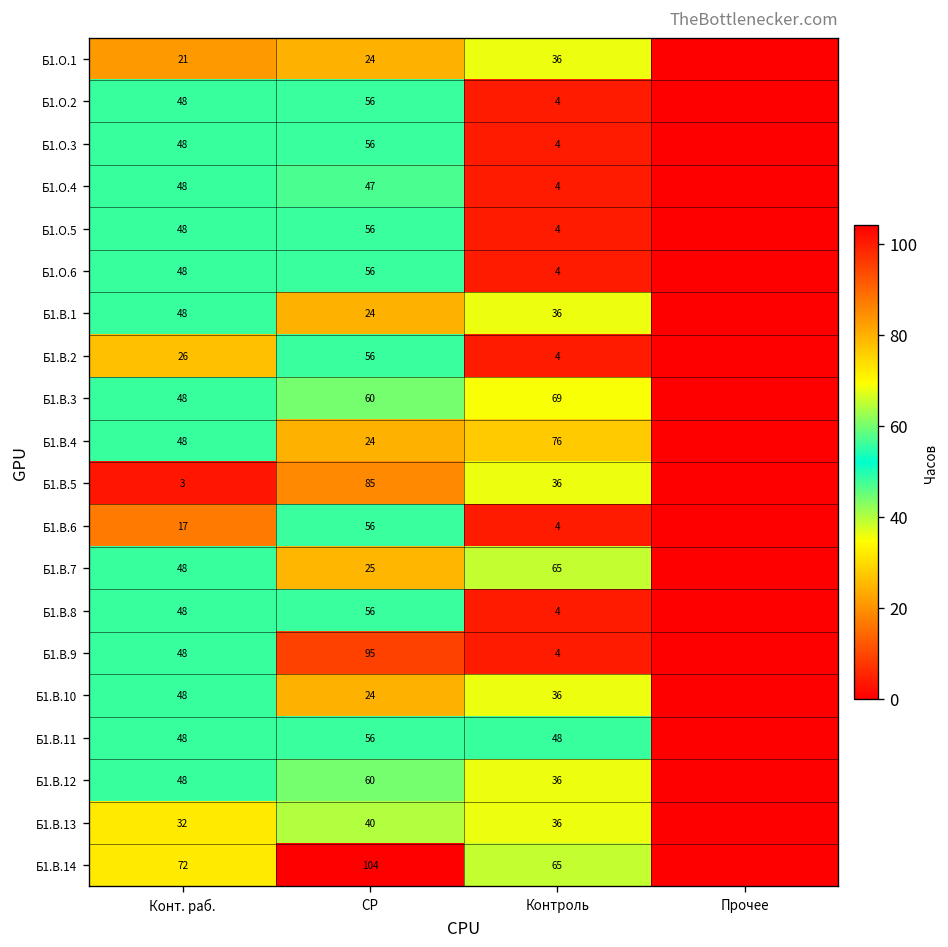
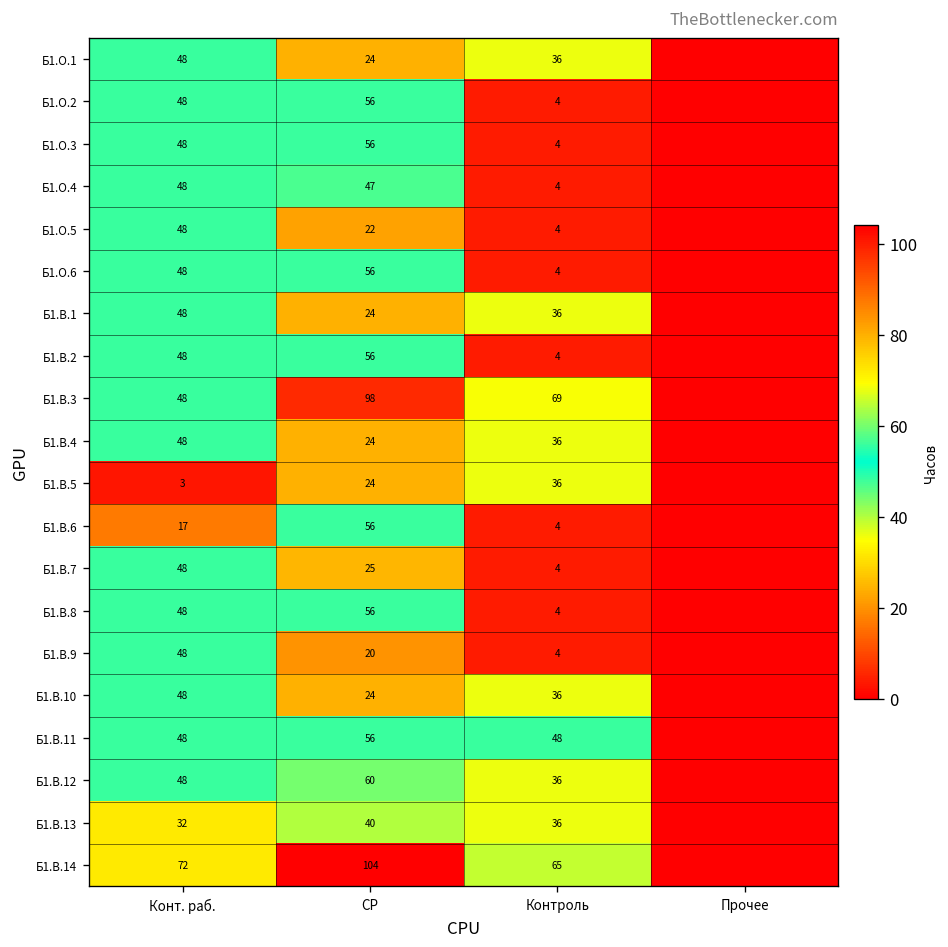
  {
    "Б1.О.1": {
-     "Конт. раб.": 21,
+     "Конт. раб.": 48,
      "СР": 24,
      "Контроль": 36
    },
    "Б1.О.2": {
      "Конт. раб.": 48,
      "СР": 56,
      "Контроль": 4
    },
    "Б1.О.3": {
      "Конт. раб.": 48,
      "СР": 56,
      "Контроль": 4
    },
    "Б1.О.4": {
      "Конт. раб.": 48,
      "СР": 47,
      "Контроль": 4
    },
    "Б1.О.5": {
      "Конт. раб.": 48,
-     "СР": 56,
+     "СР": 22,
      "Контроль": 4
    },
    "Б1.О.6": {
      "Конт. раб.": 48,
      "СР": 56,
      "Контроль": 4
    },
    "Б1.В.1": {
      "Конт. раб.": 48,
      "СР": 24,
      "Контроль": 36
    },
    "Б1.В.2": {
-     "Конт. раб.": 26,
+     "Конт. раб.": 48,
      "СР": 56,
      "Контроль": 4
    },
    "Б1.В.3": {
      "Конт. раб.": 48,
-     "СР": 60,
+     "СР": 98,
      "Контроль": 69
    },
    "Б1.В.4": {
      "Конт. раб.": 48,
      "СР": 24,
-     "Контроль": 76
+     "Контроль": 36
    },
    "Б1.В.5": {
      "Конт. раб.": 3,
-     "СР": 85,
+     "СР": 24,
      "Контроль": 36
    },
    "Б1.В.6": {
      "Конт. раб.": 17,
      "СР": 56,
      "Контроль": 4
    },
    "Б1.В.7": {
      "Конт. раб.": 48,
      "СР": 25,
-     "Контроль": 65
+     "Контроль": 4
    },
    "Б1.В.8": {
      "Конт. раб.": 48,
      "СР": 56,
      "Контроль": 4
    },
    "Б1.В.9": {
      "Конт. раб.": 48,
-     "СР": 95,
+     "СР": 20,
      "Контроль": 4
    },
    "Б1.В.10": {
      "Конт. раб.": 48,
      "СР": 24,
      "Контроль": 36
    },
    "Б1.В.11": {
      "Конт. раб.": 48,
      "СР": 56,
      "Контроль": 48
    },
    "Б1.В.12": {
      "Конт. раб.": 48,
      "СР": 60,
      "Контроль": 36
    },
    "Б1.В.13": {
      "Конт. раб.": 32,
      "СР": 40,
      "Контроль": 36
    },
    "Б1.В.14": {
      "Конт. раб.": 72,
      "СР": 104,
      "Контроль": 65
    }
  }
